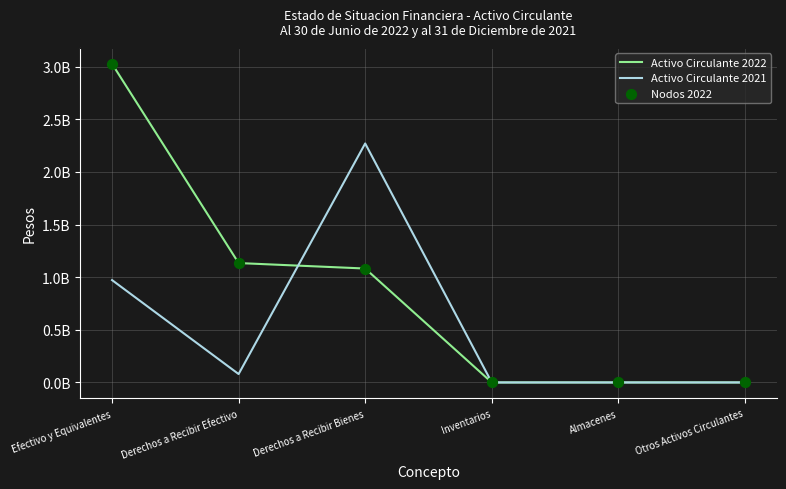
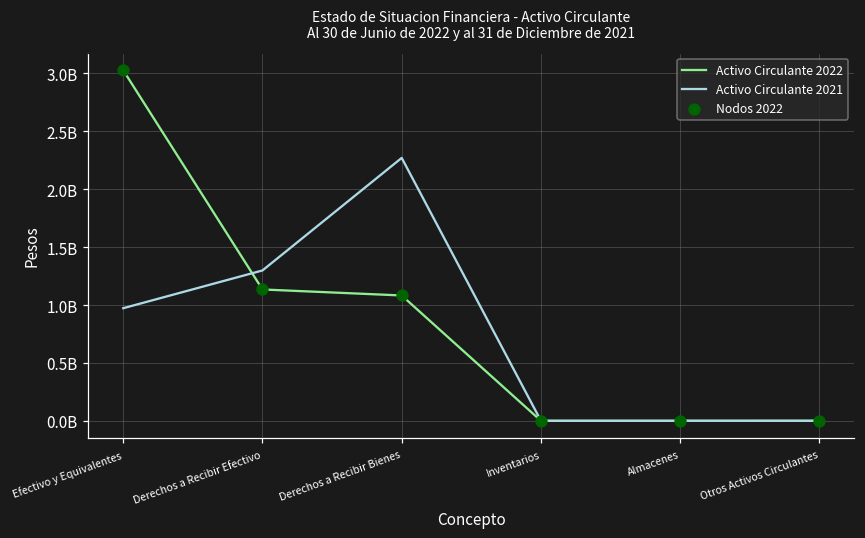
  {
    "Nodos 2022": {
      "Efectivo y Equivalentes": 3030000000,
      "Derechos a Recibir Efectivo": 1130000000,
      "Derechos a Recibir Bienes": 1080000000
    },
    "Activo Circulante 2021": {
      "Efectivo y Equivalentes": 970000000,
-     "Derechos a Recibir Efectivo": 80000000,
+     "Derechos a Recibir Efectivo": 1300000000,
      "Derechos a Recibir Bienes": 2270000000
    }
  }
